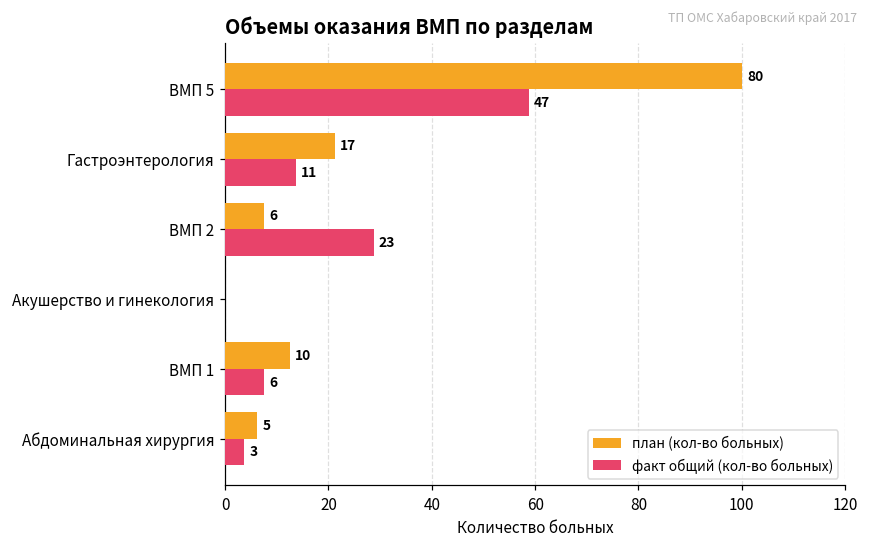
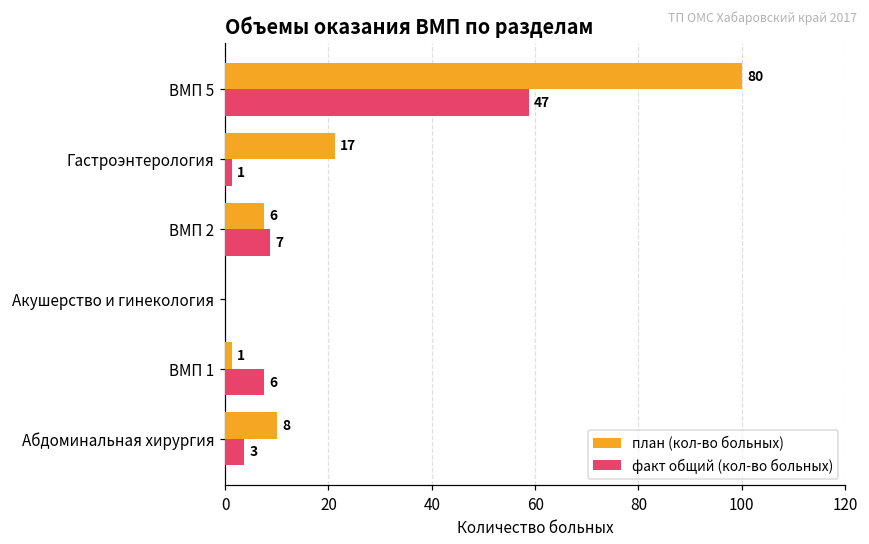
  {
    "план (кол-во больных)": {
-     "ВМП 1": 10,
-     "Абдоминальная хирургия": 5
+     "ВМП 1": 1,
+     "Абдоминальная хирургия": 8
    },
    "факт общий (кол-во больных)": {
-     "Гастроэнтерология": 11,
-     "ВМП 2": 23
+     "Гастроэнтерология": 1,
+     "ВМП 2": 7
    }
  }
